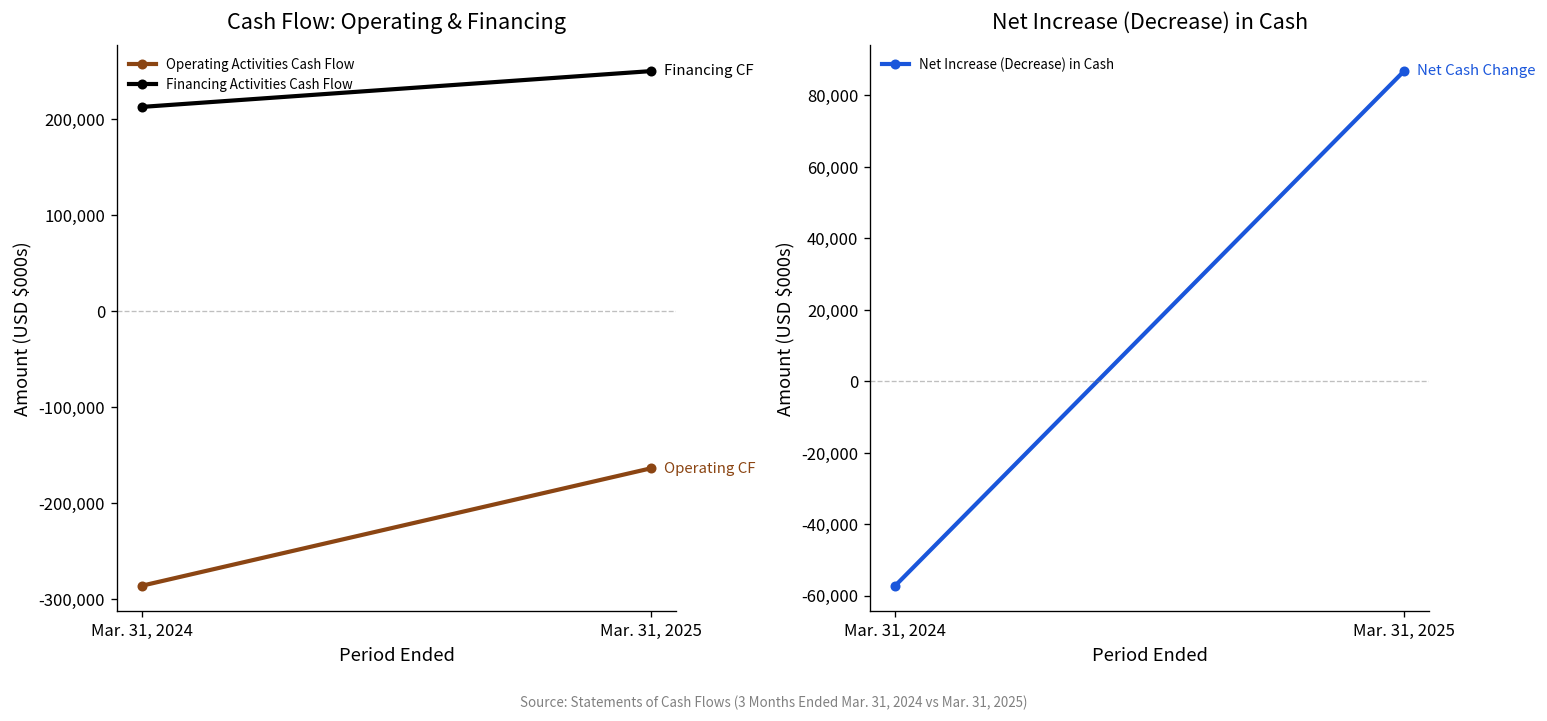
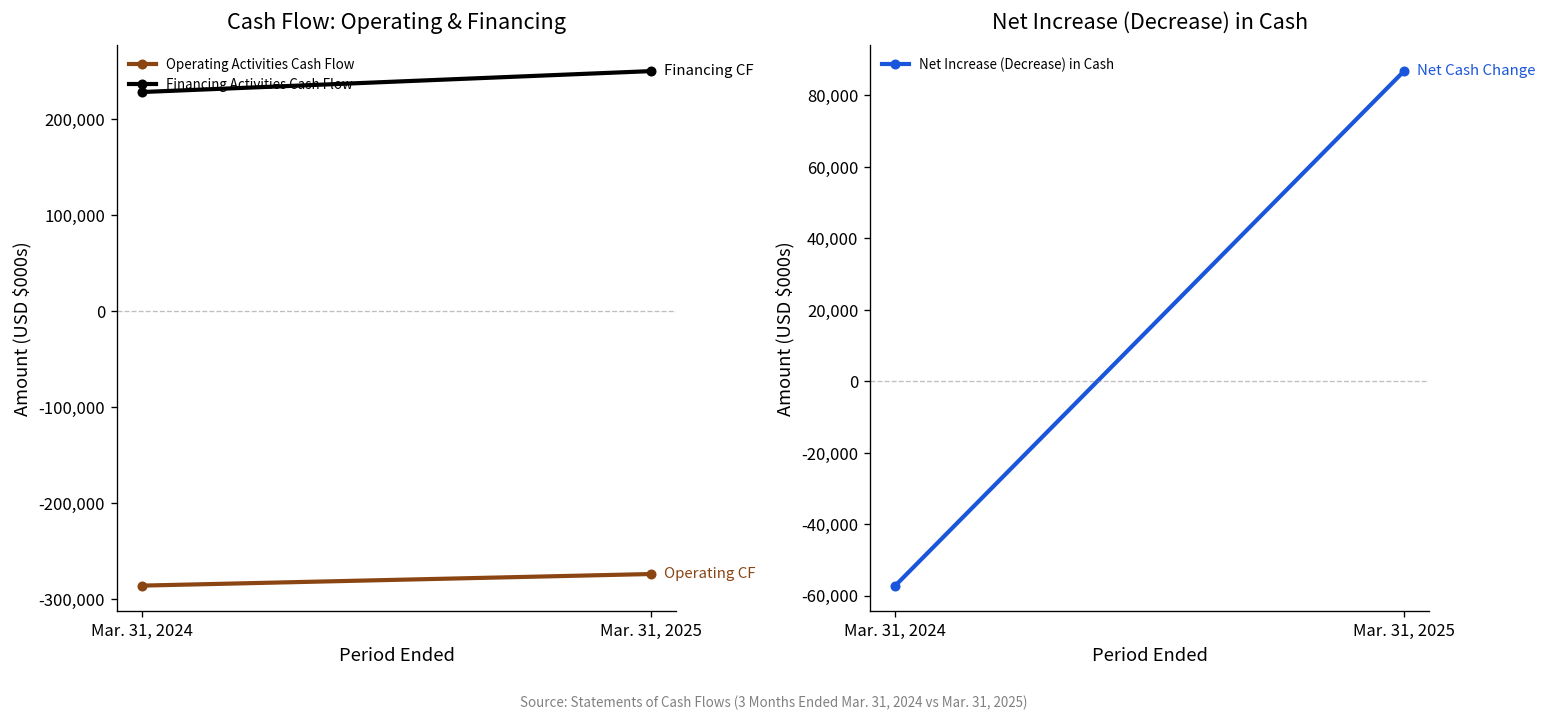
  {
    "Cash Flow: Operating & Financing": {
      "Operating Activities Cash Flow": {
        "Mar. 31, 2024": "-290,000",
-       "Mar. 31, 2025": "-160,000"
+       "Mar. 31, 2025": "-270,000"
      },
      "Financing Activities Cash Flow": {
-       "Mar. 31, 2024": "210,000",
+       "Mar. 31, 2024": "230,000",
        "Mar. 31, 2025": "250,000"
      }
    },
    "Net Increase (Decrease) in Cash": {
      "Mar. 31, 2024": "-57,000",
      "Mar. 31, 2025": "87,000"
    }
  }
